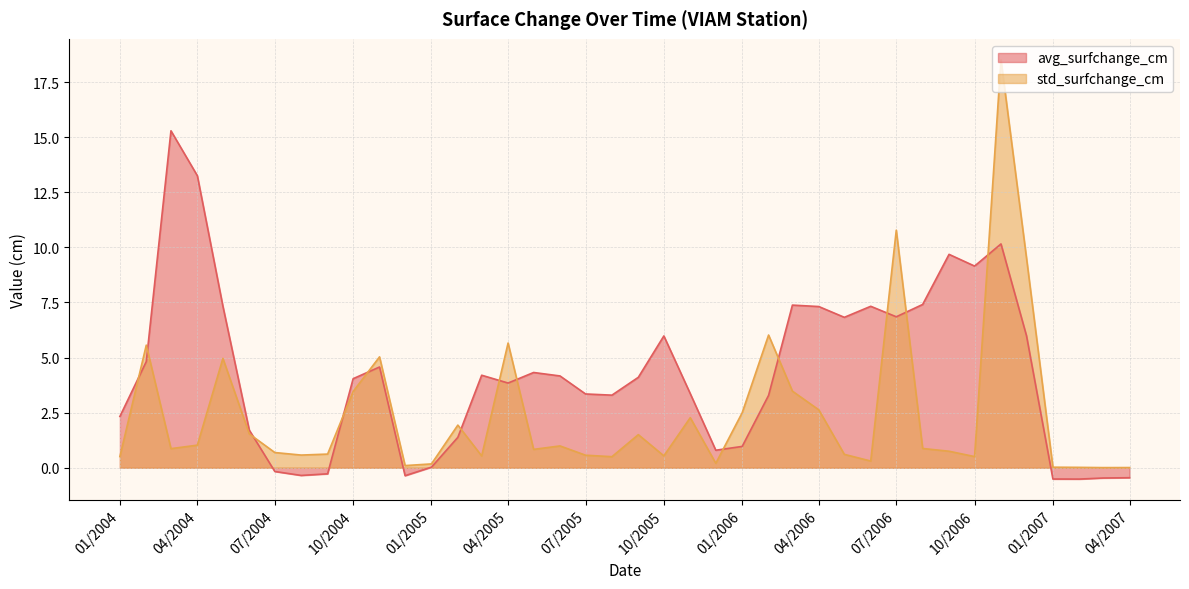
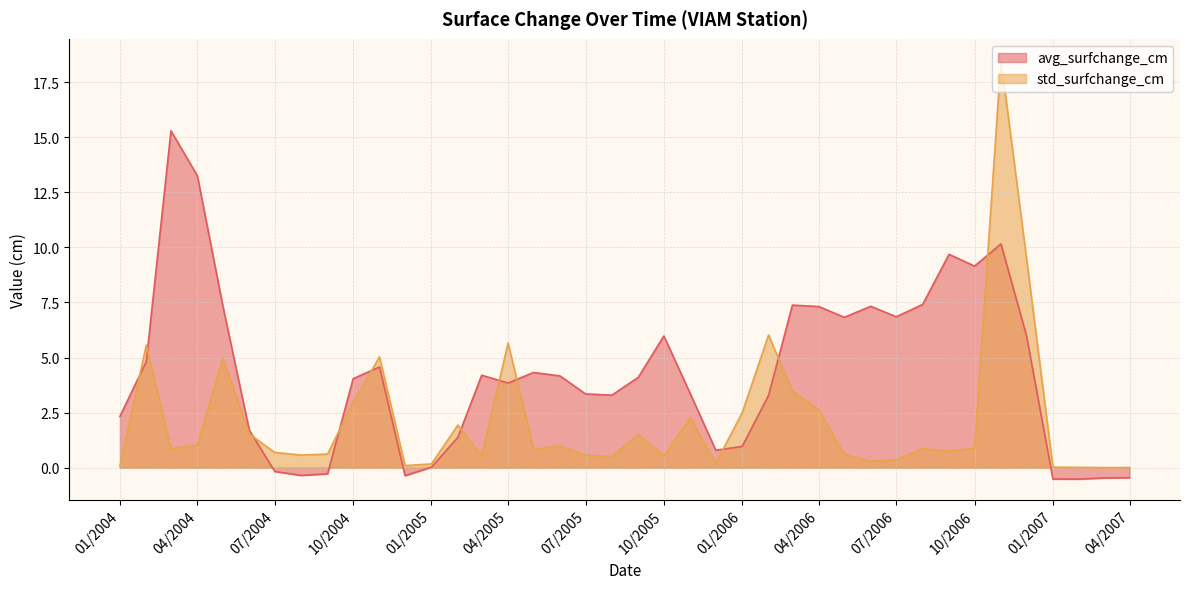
  {
    "std_surfchange_cm": {
-     "01/2004": 0.5,
+     "01/2004": 0.1,
      "04/2004": 1.0,
      "07/2004": 0.7,
-     "10/2004": 3.5,
+     "10/2004": 3.0,
      "01/2005": 0.2,
      "04/2005": 5.7,
      "07/2005": 0.6,
      "10/2005": 0.5,
      "01/2006": 2.5,
      "04/2006": 2.6,
-     "07/2006": 10.8,
-     "10/2006": 0.5
+     "07/2006": 0.4,
+     "10/2006": 0.9
    }
  }
